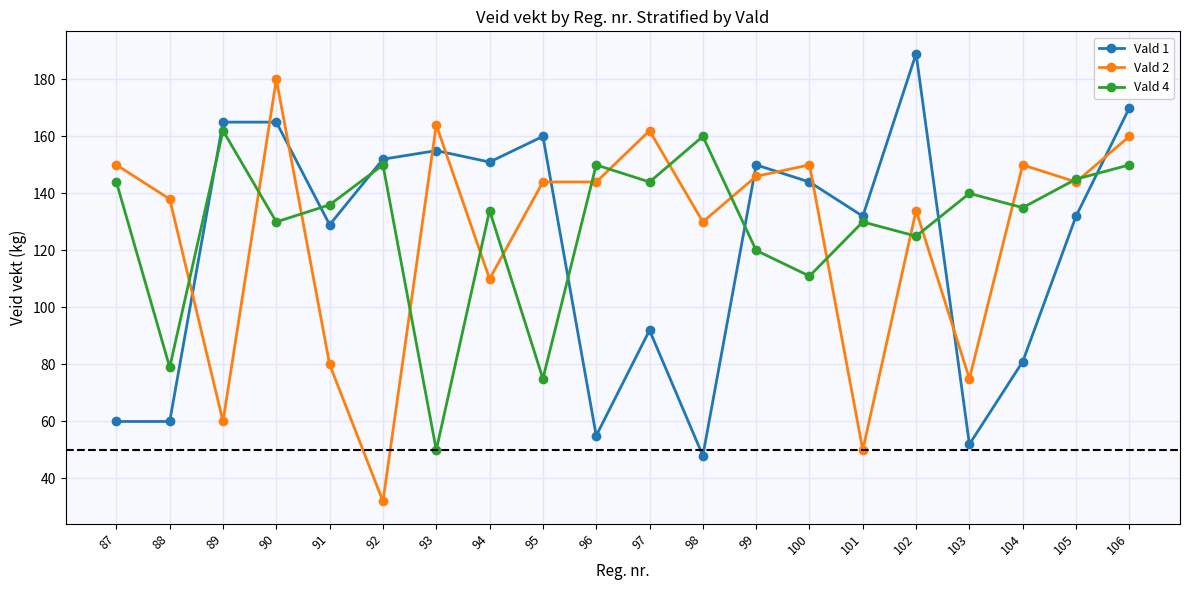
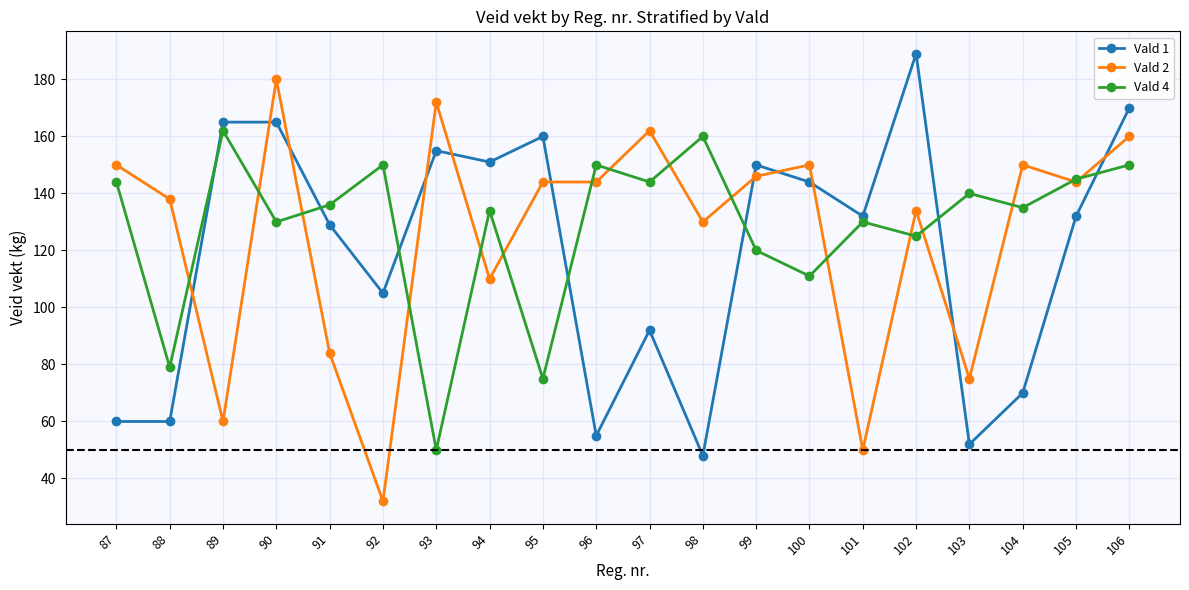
  {
    "Vald 1": {
      "87": 60,
      "88": 60,
      "89": 165,
      "90": 165,
      "91": 129,
-     "92": 152,
+     "92": 105,
      "93": 155,
      "94": 151,
      "95": 160,
      "96": 55,
      "97": 92,
      "98": 48,
      "99": 150,
      "100": 144,
      "101": 132,
      "102": 189,
      "103": 52,
-     "104": 81,
+     "104": 70,
      "105": 132,
      "106": 170
    },
    "Vald 2": {
      "87": 150,
      "88": 138,
      "89": 60,
      "90": 180,
-     "91": 80,
+     "91": 84,
      "92": 32,
-     "93": 164,
+     "93": 172,
      "94": 110,
      "95": 144,
      "96": 144,
      "97": 162,
      "98": 130,
      "99": 146,
      "100": 150,
      "101": 50,
      "102": 134,
      "103": 75,
      "104": 150,
      "105": 144,
      "106": 160
    },
    "Vald 4": {
      "87": 144,
      "88": 79,
      "89": 162,
      "90": 130,
      "91": 136,
      "92": 150,
      "93": 50,
      "94": 134,
      "95": 75,
      "96": 150,
      "97": 144,
      "98": 160,
      "99": 120,
      "100": 111,
      "101": 130,
      "102": 125,
      "103": 140,
      "104": 135,
      "105": 145,
      "106": 150
    }
  }
